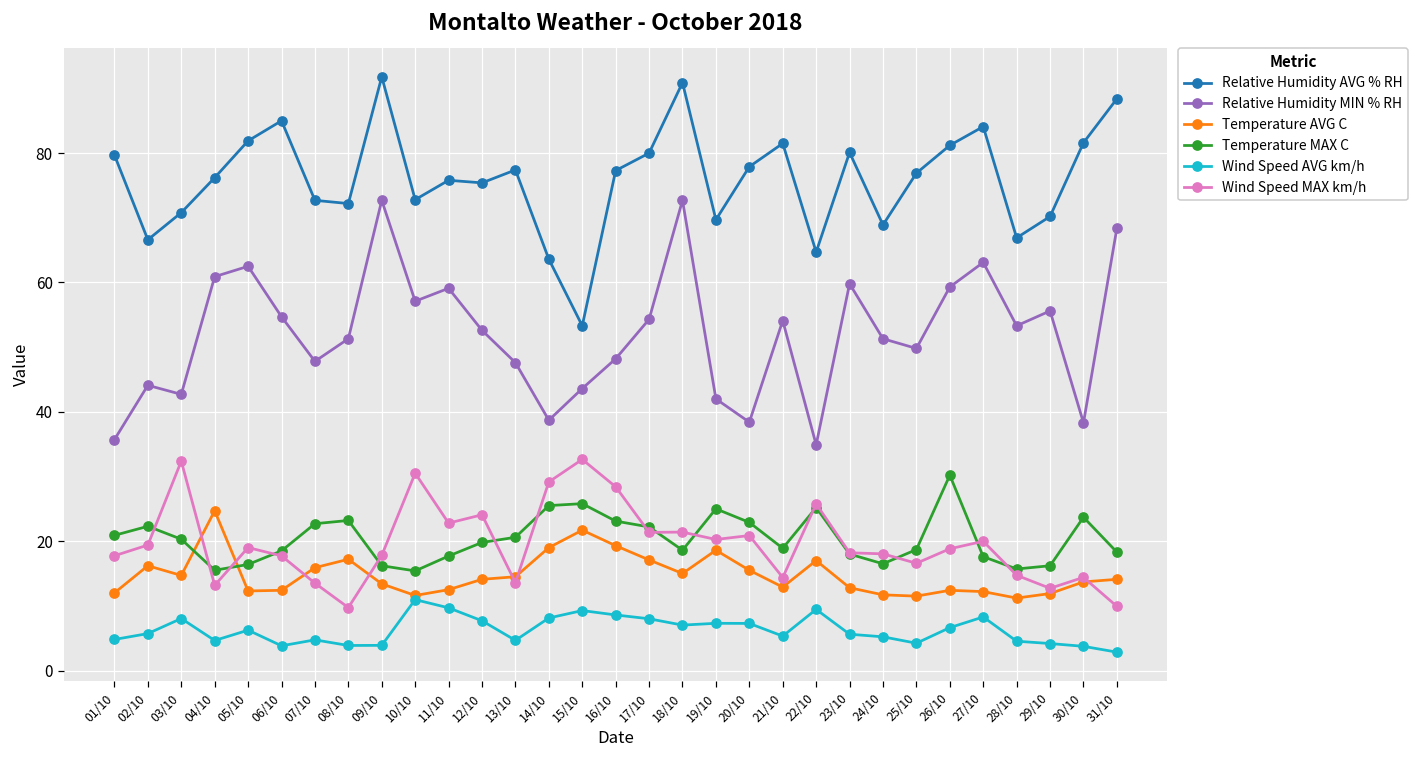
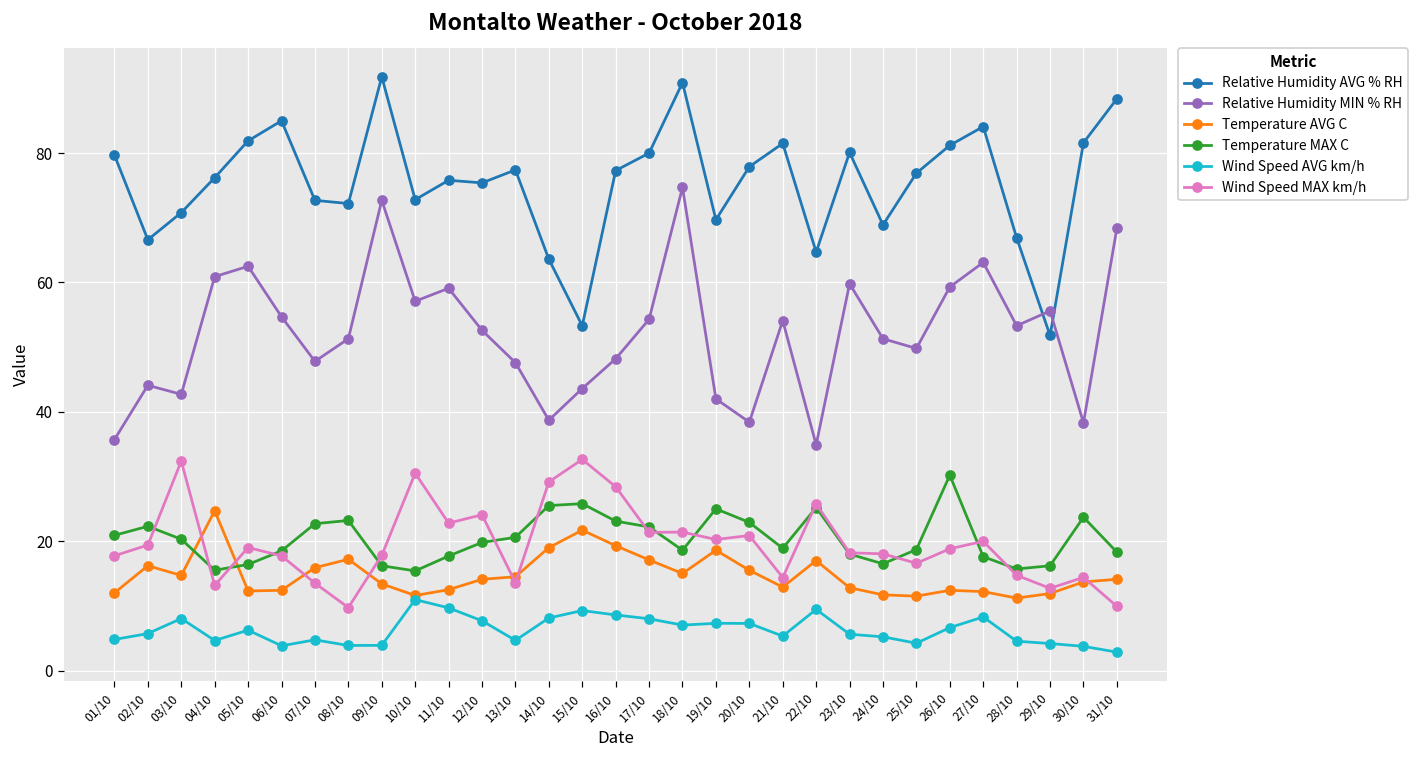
  {
    "Relative Humidity AVG % RH": {
      "01/10": 80,
      "02/10": 67,
      "03/10": 71,
      "04/10": 76,
      "05/10": 82,
      "06/10": 85,
      "07/10": 73,
      "08/10": 72,
      "09/10": 92,
      "10/10": 73,
      "11/10": 76,
      "12/10": 75,
      "13/10": 77,
      "14/10": 64,
      "15/10": 53,
      "16/10": 77,
      "17/10": 80,
      "18/10": 91,
      "19/10": 70,
      "20/10": 78,
      "21/10": 82,
      "22/10": 65,
      "23/10": 80,
      "24/10": 69,
      "25/10": 77,
      "26/10": 81,
      "27/10": 84,
      "28/10": 67,
-     "29/10": 70,
+     "29/10": 52,
      "30/10": 82,
      "31/10": 88
    },
    "Relative Humidity MIN % RH": {
      "01/10": 36,
      "02/10": 44,
      "03/10": 43,
      "04/10": 61,
      "05/10": 63,
      "06/10": 55,
      "07/10": 48,
      "08/10": 51,
      "09/10": 73,
      "10/10": 57,
      "11/10": 59,
      "12/10": 53,
      "13/10": 48,
      "14/10": 39,
      "15/10": 44,
      "16/10": 48,
      "17/10": 54,
-     "18/10": 73,
+     "18/10": 75,
      "19/10": 42,
      "20/10": 38,
      "21/10": 54,
      "22/10": 35,
      "23/10": 60,
      "24/10": 51,
      "25/10": 50,
      "26/10": 59,
      "27/10": 63,
      "28/10": 53,
      "29/10": 56,
      "30/10": 38,
      "31/10": 68
    },
    "Temperature AVG C": {
      "01/10": 12,
      "02/10": 16,
      "03/10": 15,
      "04/10": 25,
      "05/10": 12,
      "06/10": 12,
      "07/10": 16,
      "08/10": 17,
      "09/10": 13,
      "10/10": 12,
      "11/10": 13,
      "12/10": 14,
      "13/10": 15,
      "14/10": 19,
      "15/10": 22,
      "16/10": 19,
      "17/10": 17,
      "18/10": 15,
      "19/10": 19,
      "20/10": 16,
      "21/10": 13,
      "22/10": 17,
      "23/10": 13,
      "24/10": 12,
      "25/10": 12,
      "26/10": 12,
      "27/10": 12,
      "28/10": 11,
      "29/10": 12,
      "30/10": 14,
      "31/10": 14
    },
    "Temperature MAX C": {
      "01/10": 21,
      "02/10": 22,
      "03/10": 20,
      "04/10": 16,
      "05/10": 16,
      "06/10": 19,
      "07/10": 23,
      "08/10": 23,
      "09/10": 16,
      "10/10": 15,
      "11/10": 18,
      "12/10": 20,
      "13/10": 21,
      "14/10": 26,
      "15/10": 26,
      "16/10": 23,
      "17/10": 22,
      "18/10": 19,
      "19/10": 25,
      "20/10": 23,
      "21/10": 19,
      "22/10": 25,
      "24/10": 17,
      "25/10": 19,
      "26/10": 30,
      "27/10": 18,
      "28/10": 16,
      "29/10": 16,
      "30/10": 24,
      "31/10": 18
    },
    "Wind Speed AVG km/h": {
      "01/10": 5,
      "02/10": 6,
      "03/10": 8,
      "04/10": 5,
      "05/10": 6,
      "06/10": 4,
      "07/10": 5,
      "08/10": 4,
      "09/10": 4,
      "10/10": 11,
      "11/10": 10,
      "12/10": 8,
      "13/10": 5,
      "14/10": 8,
      "15/10": 9,
      "16/10": 9,
      "17/10": 8,
      "18/10": 7,
      "19/10": 7,
      "20/10": 7,
      "21/10": 5,
      "22/10": 9,
      "23/10": 6,
      "24/10": 5,
      "25/10": 4,
      "26/10": 7,
      "27/10": 8,
      "28/10": 5,
      "29/10": 4,
      "30/10": 4,
      "31/10": 3
    },
    "Wind Speed MAX km/h": {
      "01/10": 18,
      "02/10": 19,
      "03/10": 32,
      "04/10": 13,
      "05/10": 19,
      "06/10": 18,
      "07/10": 14,
      "08/10": 10,
      "09/10": 18,
      "10/10": 31,
      "11/10": 23,
      "12/10": 24,
      "13/10": 14,
      "14/10": 29,
      "15/10": 33,
      "16/10": 28,
      "17/10": 21,
      "18/10": 21,
      "19/10": 20,
      "20/10": 21,
      "21/10": 14,
      "22/10": 26,
      "24/10": 18,
      "25/10": 17,
      "26/10": 19,
      "27/10": 20,
      "28/10": 15,
      "29/10": 13,
      "30/10": 14,
      "31/10": 10
    }
  }
